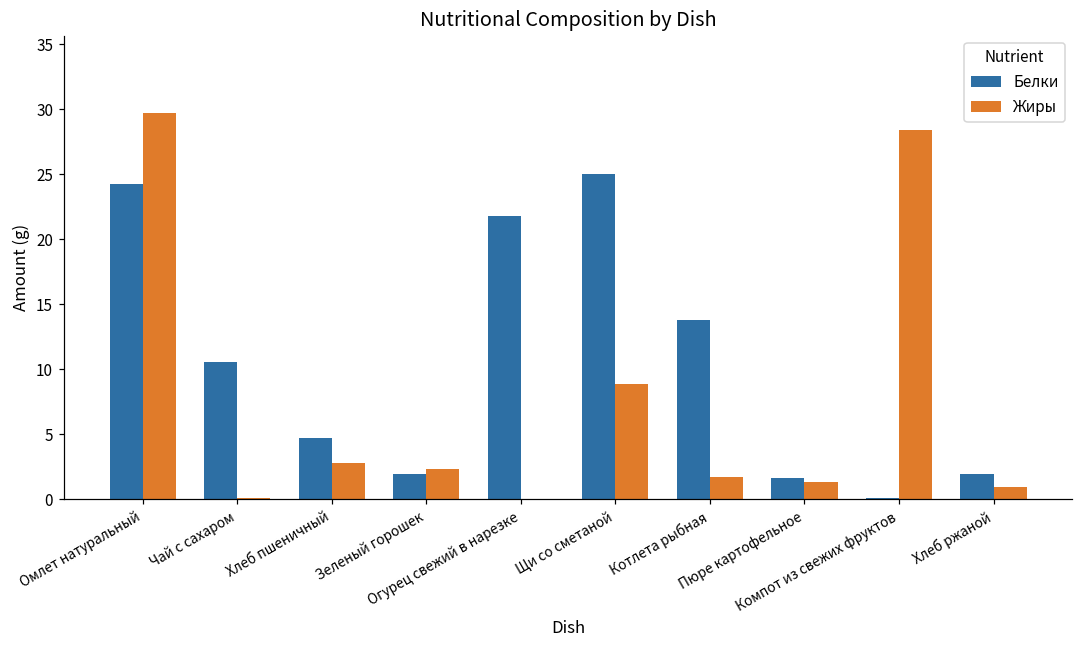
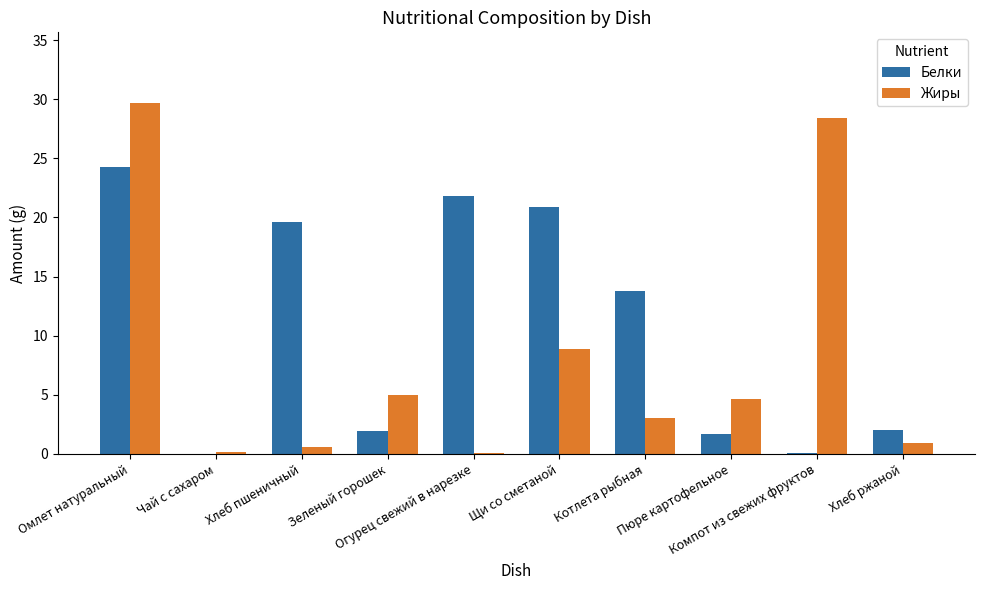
  {
    "Белки": {
      "Омлет натуральный": 24.2,
-     "Чай с сахаром": 10.6,
-     "Хлеб пшеничный": 4.7,
+     "Чай с сахаром": 0.0,
+     "Хлеб пшеничный": 19.6,
      "Зеленый горошек": 1.9,
      "Огурец свежий в нарезке": 21.8,
-     "Щи со сметаной": 25.0,
+     "Щи со сметаной": 20.9,
      "Котлета рыбная": 13.8,
      "Пюре картофельное": 1.7,
      "Хлеб ржаной": 2.0
    },
    "Жиры": {
      "Омлет натуральный": 29.7,
-     "Хлеб пшеничный": 2.8,
-     "Зеленый горошек": 2.3,
+     "Хлеб пшеничный": 0.6,
+     "Зеленый горошек": 5.0,
      "Щи со сметаной": 8.9,
-     "Котлета рыбная": 1.7,
-     "Пюре картофельное": 1.3,
+     "Котлета рыбная": 3.1,
+     "Пюре картофельное": 4.7,
      "Компот из свежих фруктов": 28.4,
      "Хлеб ржаной": 0.9
    }
  }
